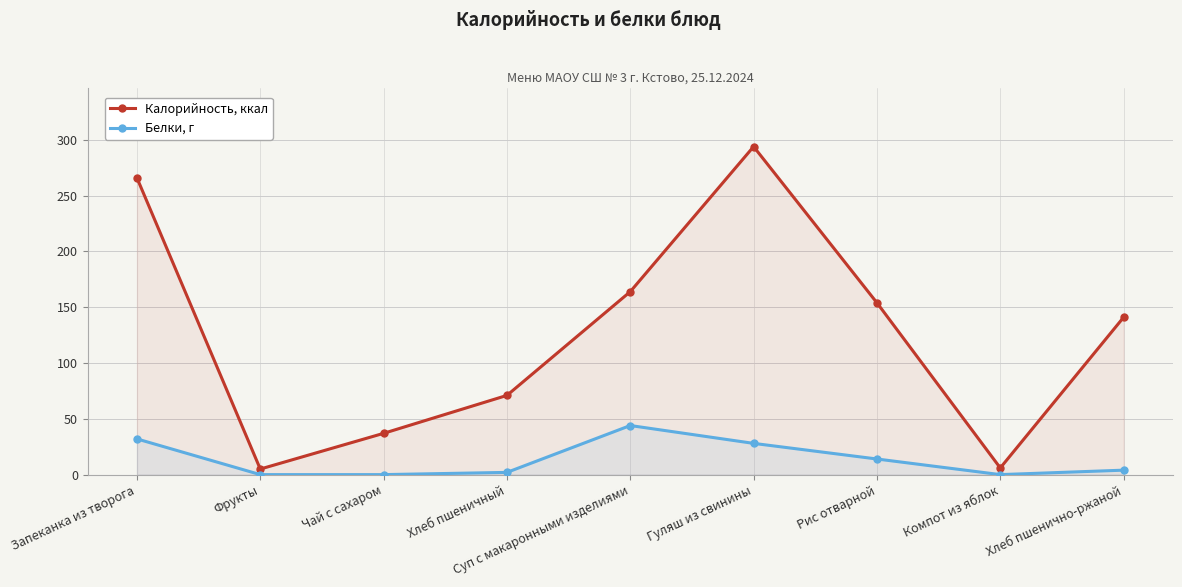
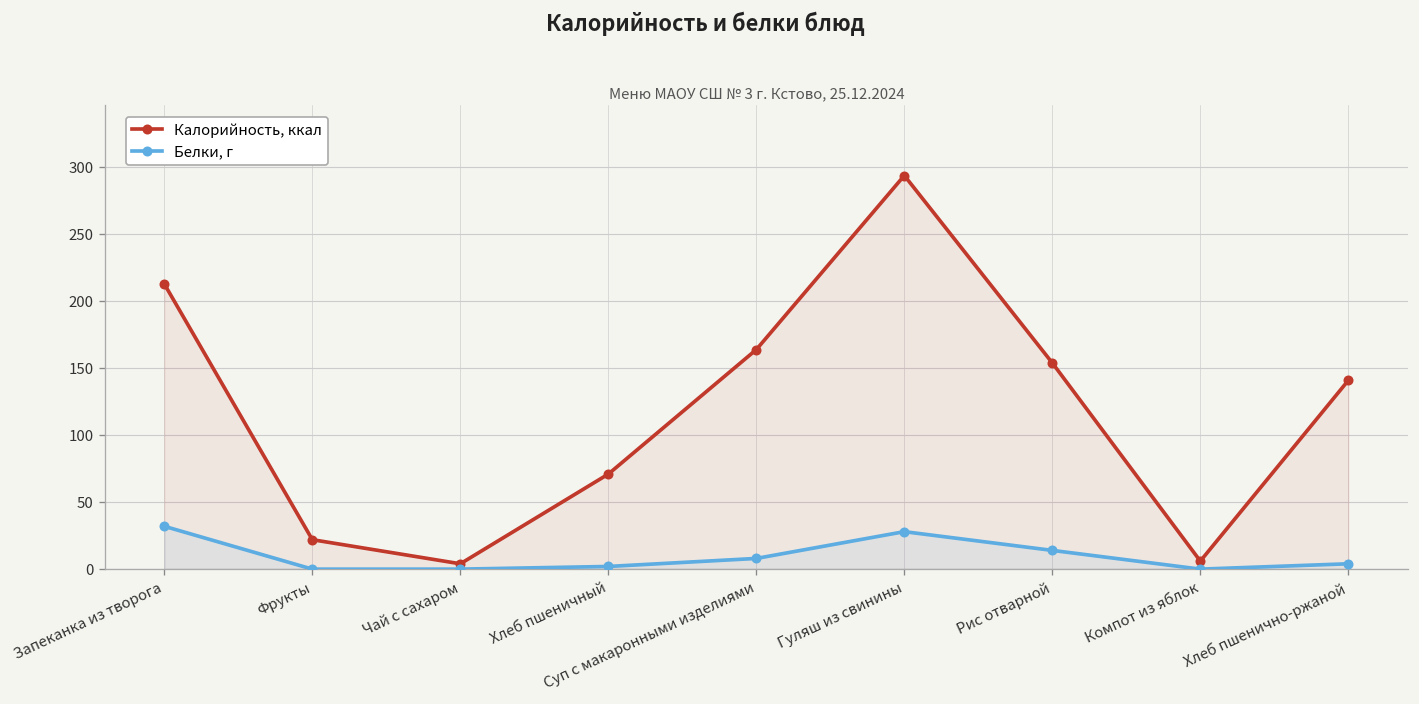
  {
    "Калорийность, ккал": {
-     "Запеканка из творога": 266,
-     "Фрукты": 5,
-     "Чай с сахаром": 37,
+     "Запеканка из творога": 213,
+     "Фрукты": 22,
+     "Чай с сахаром": 4,
      "Хлеб пшеничный": 71,
      "Суп с макаронными изделиями": 164,
      "Гуляш из свинины": 294,
      "Рис отварной": 154,
      "Компот из яблок": 6,
      "Хлеб пшенично-ржаной": 141
    },
    "Белки, г": {
      "Запеканка из творога": 32,
      "Фрукты": 0,
      "Чай с сахаром": 0,
      "Хлеб пшеничный": 2,
-     "Суп с макаронными изделиями": 44,
+     "Суп с макаронными изделиями": 8,
      "Гуляш из свинины": 28,
      "Рис отварной": 14,
      "Компот из яблок": 0,
      "Хлеб пшенично-ржаной": 4
    }
  }
